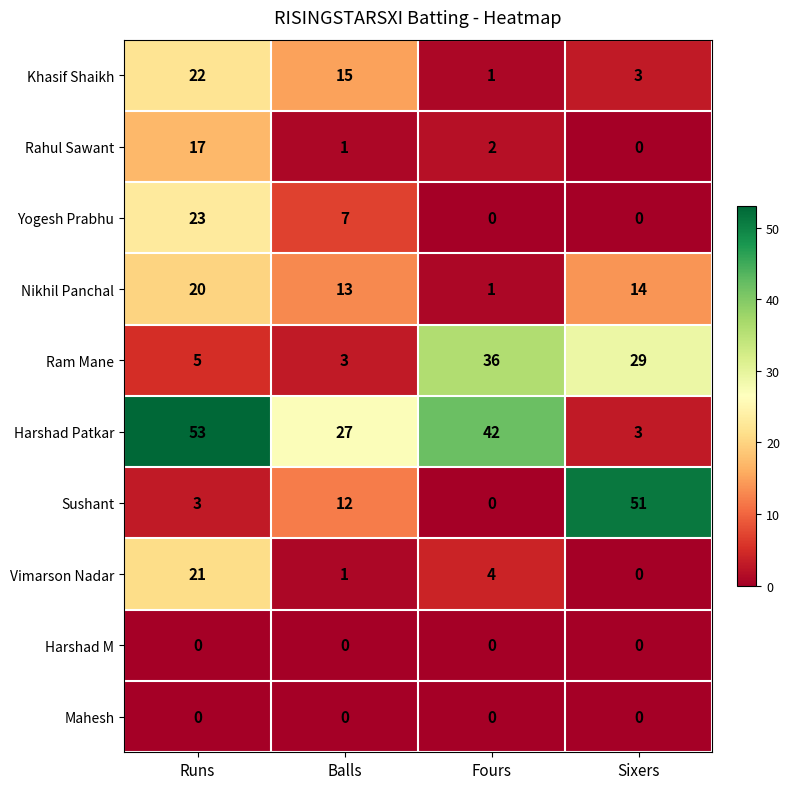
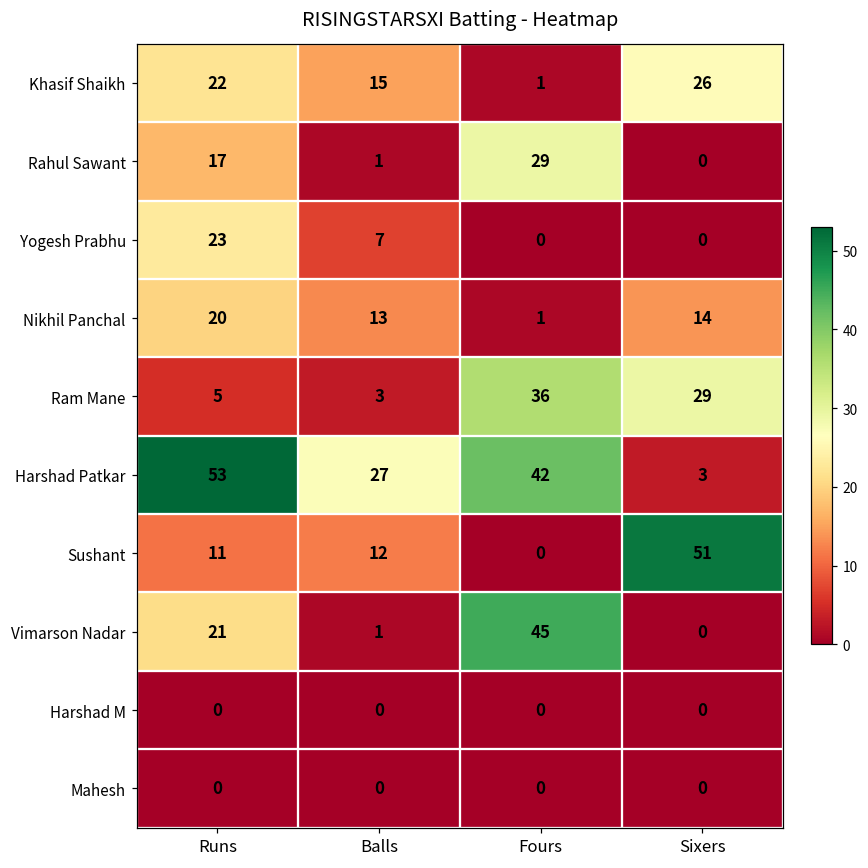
  {
    "Khasif Shaikh": {
      "Runs": 22,
      "Balls": 15,
      "Fours": 1,
-     "Sixers": 3
+     "Sixers": 26
    },
    "Rahul Sawant": {
      "Runs": 17,
      "Balls": 1,
-     "Fours": 2,
+     "Fours": 29,
      "Sixers": 0
    },
    "Yogesh Prabhu": {
      "Runs": 23,
      "Balls": 7,
      "Fours": 0,
      "Sixers": 0
    },
    "Nikhil Panchal": {
      "Runs": 20,
      "Balls": 13,
      "Fours": 1,
      "Sixers": 14
    },
    "Ram Mane": {
      "Runs": 5,
      "Balls": 3,
      "Fours": 36,
      "Sixers": 29
    },
    "Harshad Patkar": {
      "Runs": 53,
      "Balls": 27,
      "Fours": 42,
      "Sixers": 3
    },
    "Sushant": {
-     "Runs": 3,
+     "Runs": 11,
      "Balls": 12,
      "Fours": 0,
      "Sixers": 51
    },
    "Vimarson Nadar": {
      "Runs": 21,
      "Balls": 1,
-     "Fours": 4,
+     "Fours": 45,
      "Sixers": 0
    },
    "Harshad M": {
      "Runs": 0,
      "Balls": 0,
      "Fours": 0,
      "Sixers": 0
    },
    "Mahesh": {
      "Runs": 0,
      "Balls": 0,
      "Fours": 0,
      "Sixers": 0
    }
  }
